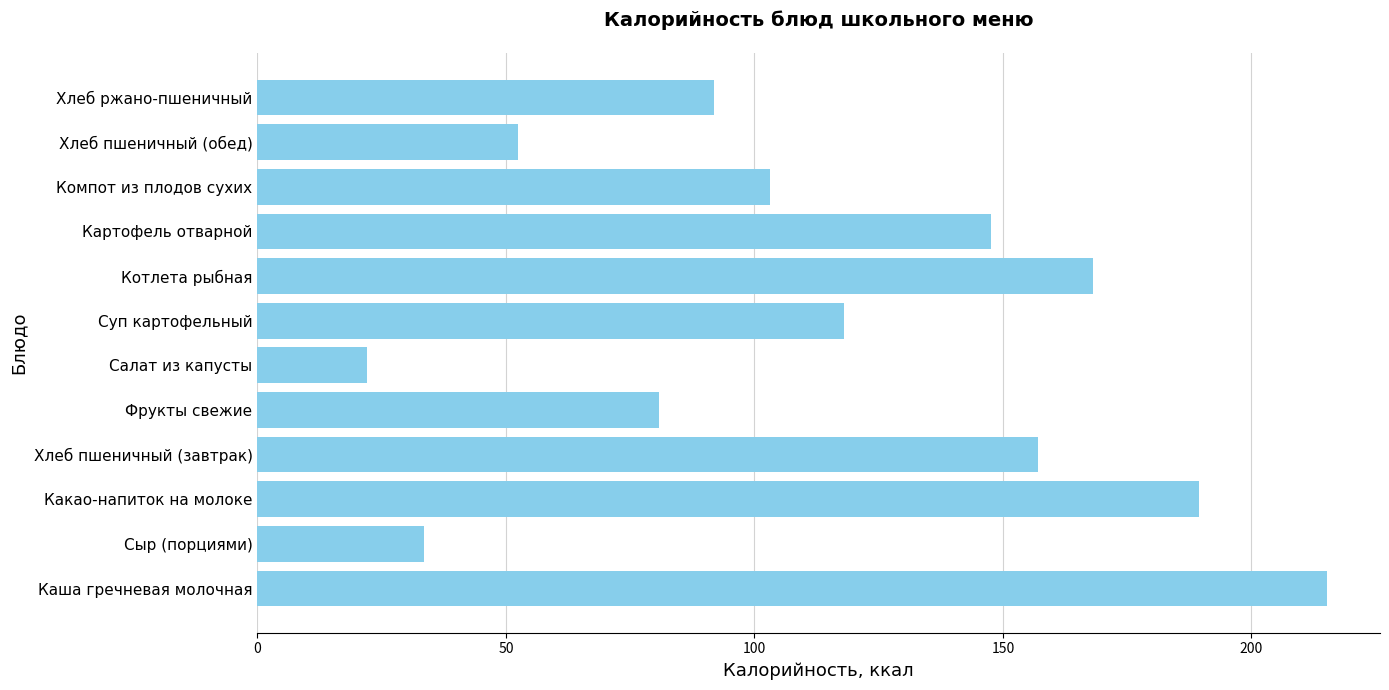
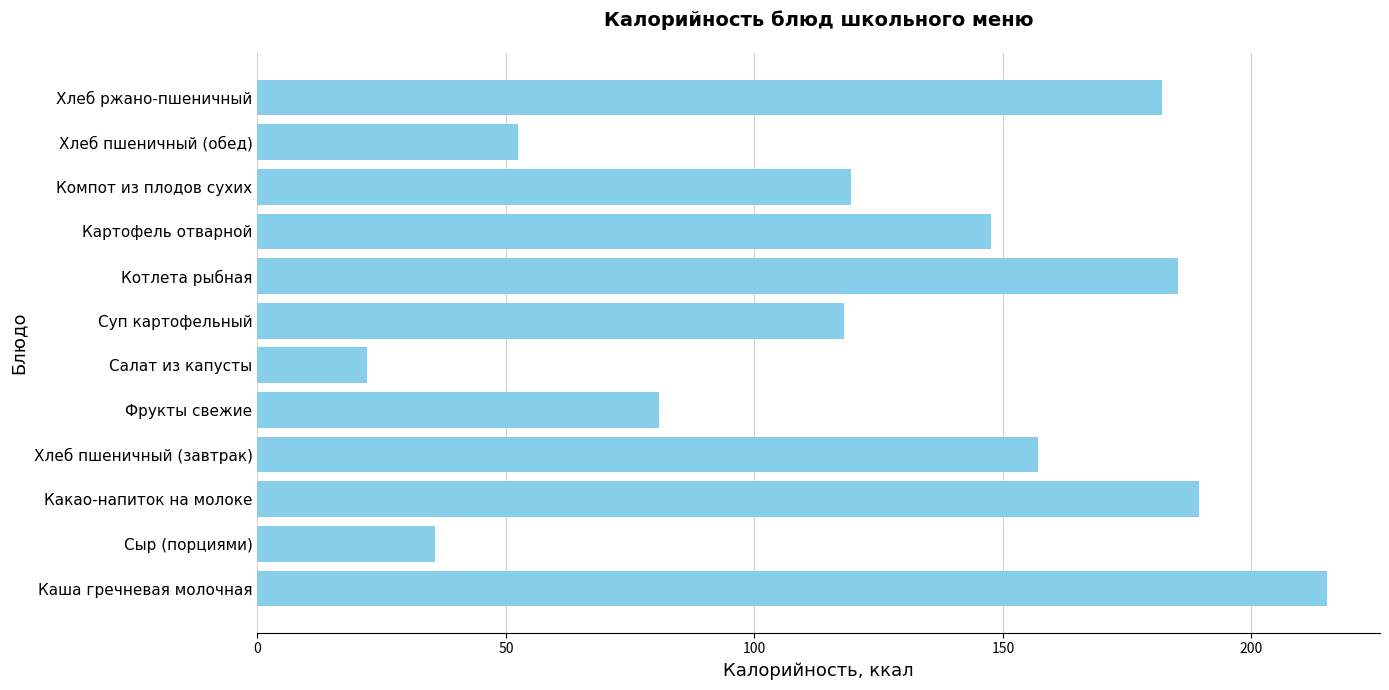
  {
-   "Хлеб ржано-пшеничный": 92,
+   "Хлеб ржано-пшеничный": 182,
    "Хлеб пшеничный (обед)": 52,
-   "Компот из плодов сухих": 103,
+   "Компот из плодов сухих": 119,
    "Картофель отварной": 148,
-   "Котлета рыбная": 168,
+   "Котлета рыбная": 185,
    "Суп картофельный": 118,
    "Салат из капусты": 22,
    "Фрукты свежие": 81,
    "Хлеб пшеничный (завтрак)": 157,
    "Какао-напиток на молоке": 190,
-   "Сыр (порциями)": 34,
+   "Сыр (порциями)": 36,
    "Каша гречневая молочная": 215
  }
